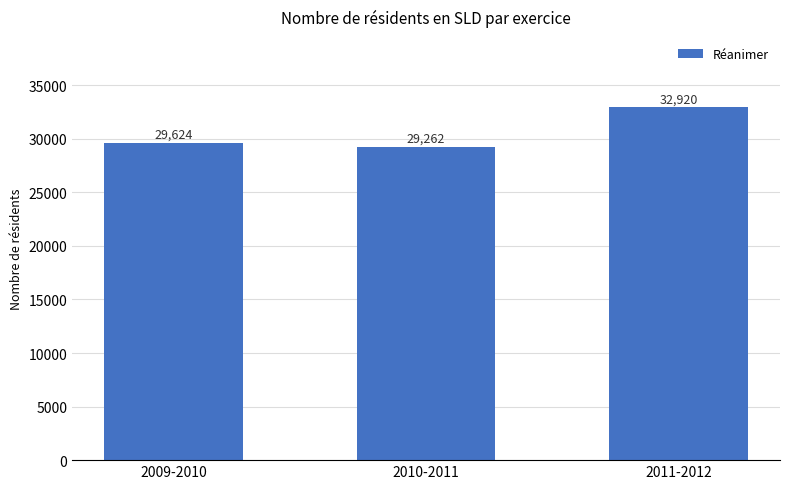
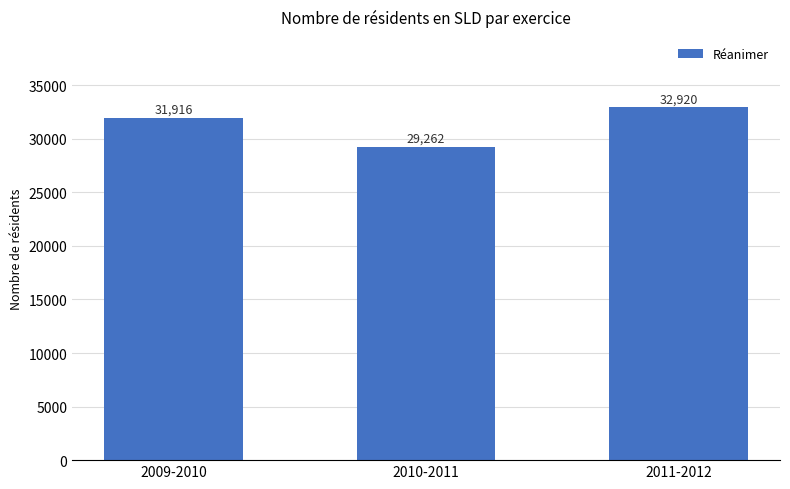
  {
-   "2009-2010": "29,624",
+   "2009-2010": "31,916",
    "2010-2011": "29,262",
    "2011-2012": "32,920"
  }
